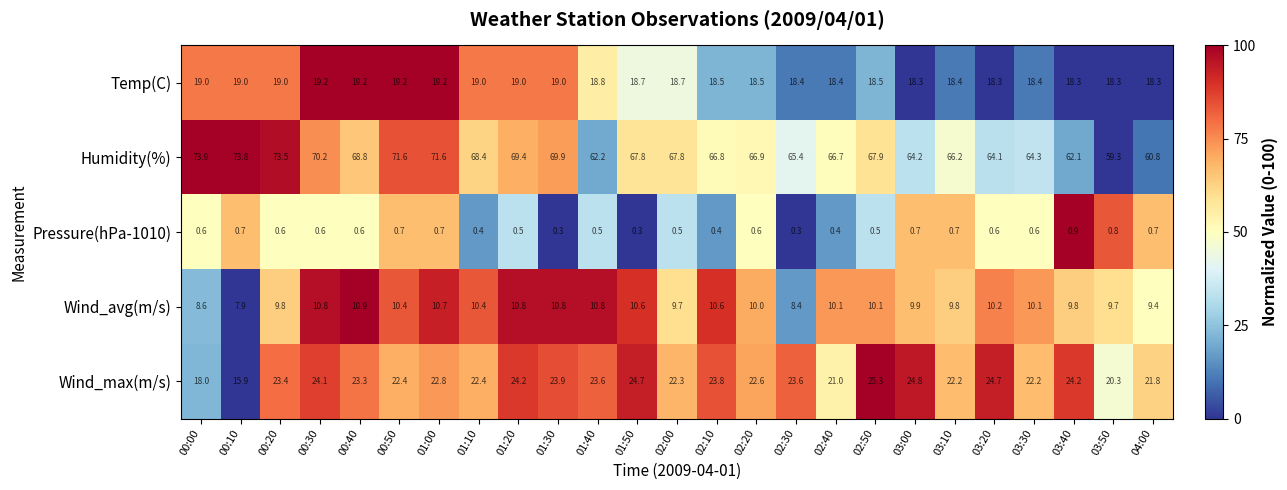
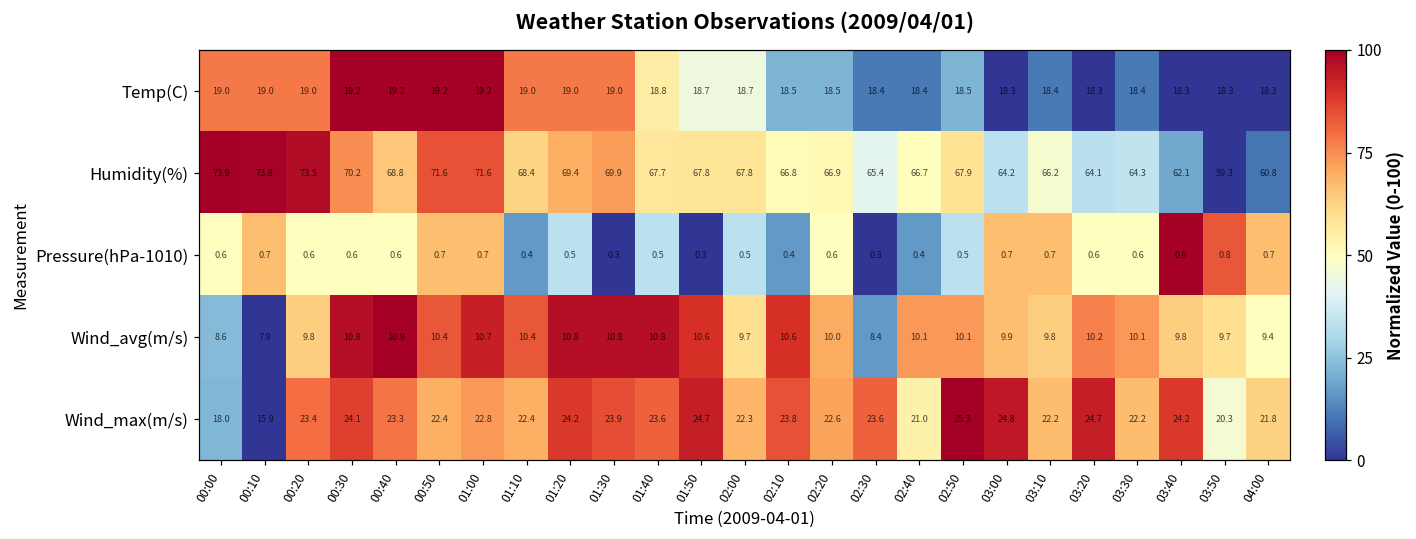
  {
    "Temp(C)": {
      "00:00": 19.0,
      "00:10": 19.0,
      "00:20": 19.0,
      "00:30": 19.2,
      "00:40": 19.2,
      "00:50": 19.2,
      "01:00": 19.2,
      "01:10": 19.0,
      "01:20": 19.0,
      "01:30": 19.0,
      "01:40": 18.8,
      "01:50": 18.7,
      "02:00": 18.7,
      "02:10": 18.5,
      "02:20": 18.5,
      "02:30": 18.4,
      "02:40": 18.4,
      "02:50": 18.5,
      "03:00": 18.3,
      "03:10": 18.4,
      "03:20": 18.3,
      "03:30": 18.4,
      "03:40": 18.3,
      "03:50": 18.3,
      "04:00": 18.3
    },
    "Humidity(%)": {
      "00:00": 73.9,
      "00:10": 73.8,
      "00:20": 73.5,
      "00:30": 70.2,
      "00:40": 68.8,
      "00:50": 71.6,
      "01:00": 71.6,
      "01:10": 68.4,
      "01:20": 69.4,
      "01:30": 69.9,
-     "01:40": 62.2,
+     "01:40": 67.7,
      "01:50": 67.8,
      "02:00": 67.8,
      "02:10": 66.8,
      "02:20": 66.9,
      "02:30": 65.4,
      "02:40": 66.7,
      "02:50": 67.9,
      "03:00": 64.2,
      "03:10": 66.2,
      "03:20": 64.1,
      "03:30": 64.3,
      "03:40": 62.1,
      "03:50": 59.3,
      "04:00": 60.8
    },
    "Pressure(hPa-1010)": {
      "00:00": 0.6,
      "00:10": 0.7,
      "00:20": 0.6,
      "00:30": 0.6,
      "00:40": 0.6,
      "00:50": 0.7,
      "01:00": 0.7,
      "01:10": 0.4,
      "01:20": 0.5,
      "01:30": 0.3,
      "01:40": 0.5,
      "01:50": 0.3,
      "02:00": 0.5,
      "02:10": 0.4,
      "02:20": 0.6,
      "02:30": 0.3,
      "02:40": 0.4,
      "02:50": 0.5,
      "03:00": 0.7,
      "03:10": 0.7,
      "03:20": 0.6,
      "03:30": 0.6,
      "03:40": 0.9,
      "03:50": 0.8,
      "04:00": 0.7
    },
    "Wind_avg(m/s)": {
      "00:00": 8.6,
      "00:10": 7.9,
      "00:20": 9.8,
      "00:30": 10.8,
      "00:40": 10.9,
      "00:50": 10.4,
      "01:00": 10.7,
      "01:10": 10.4,
      "01:20": 10.8,
      "01:30": 10.8,
      "01:40": 10.8,
      "01:50": 10.6,
      "02:00": 9.7,
      "02:10": 10.6,
      "02:20": 10.0,
      "02:30": 8.4,
      "02:40": 10.1,
      "02:50": 10.1,
      "03:00": 9.9,
      "03:10": 9.8,
      "03:20": 10.2,
      "03:30": 10.1,
      "03:40": 9.8,
      "03:50": 9.7,
      "04:00": 9.4
    },
    "Wind_max(m/s)": {
      "00:00": 18.0,
      "00:10": 15.9,
      "00:20": 23.4,
      "00:30": 24.1,
      "00:40": 23.3,
      "00:50": 22.4,
      "01:00": 22.8,
      "01:10": 22.4,
      "01:20": 24.2,
      "01:30": 23.9,
      "01:40": 23.6,
      "01:50": 24.7,
      "02:00": 22.3,
      "02:10": 23.8,
      "02:20": 22.6,
      "02:30": 23.6,
      "02:40": 21.0,
      "02:50": 25.3,
      "03:00": 24.8,
      "03:10": 22.2,
      "03:20": 24.7,
      "03:30": 22.2,
      "03:40": 24.2,
      "03:50": 20.3,
      "04:00": 21.8
    }
  }
